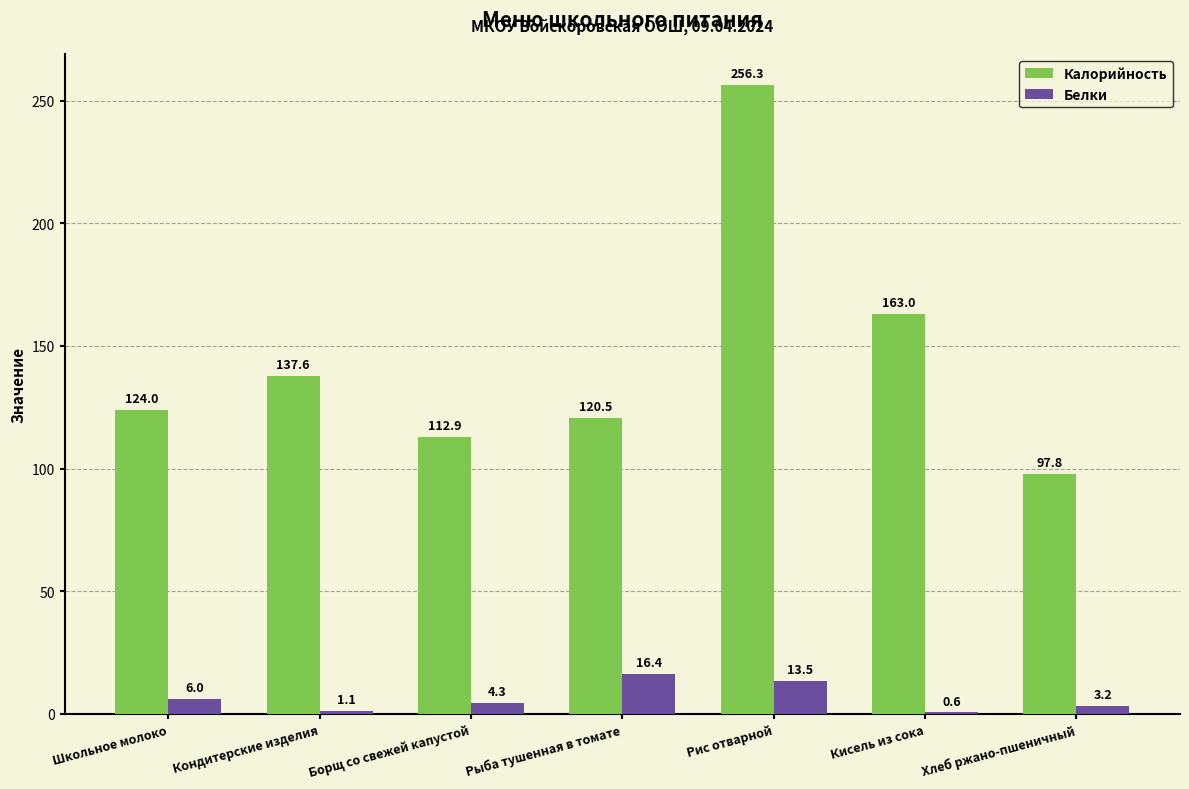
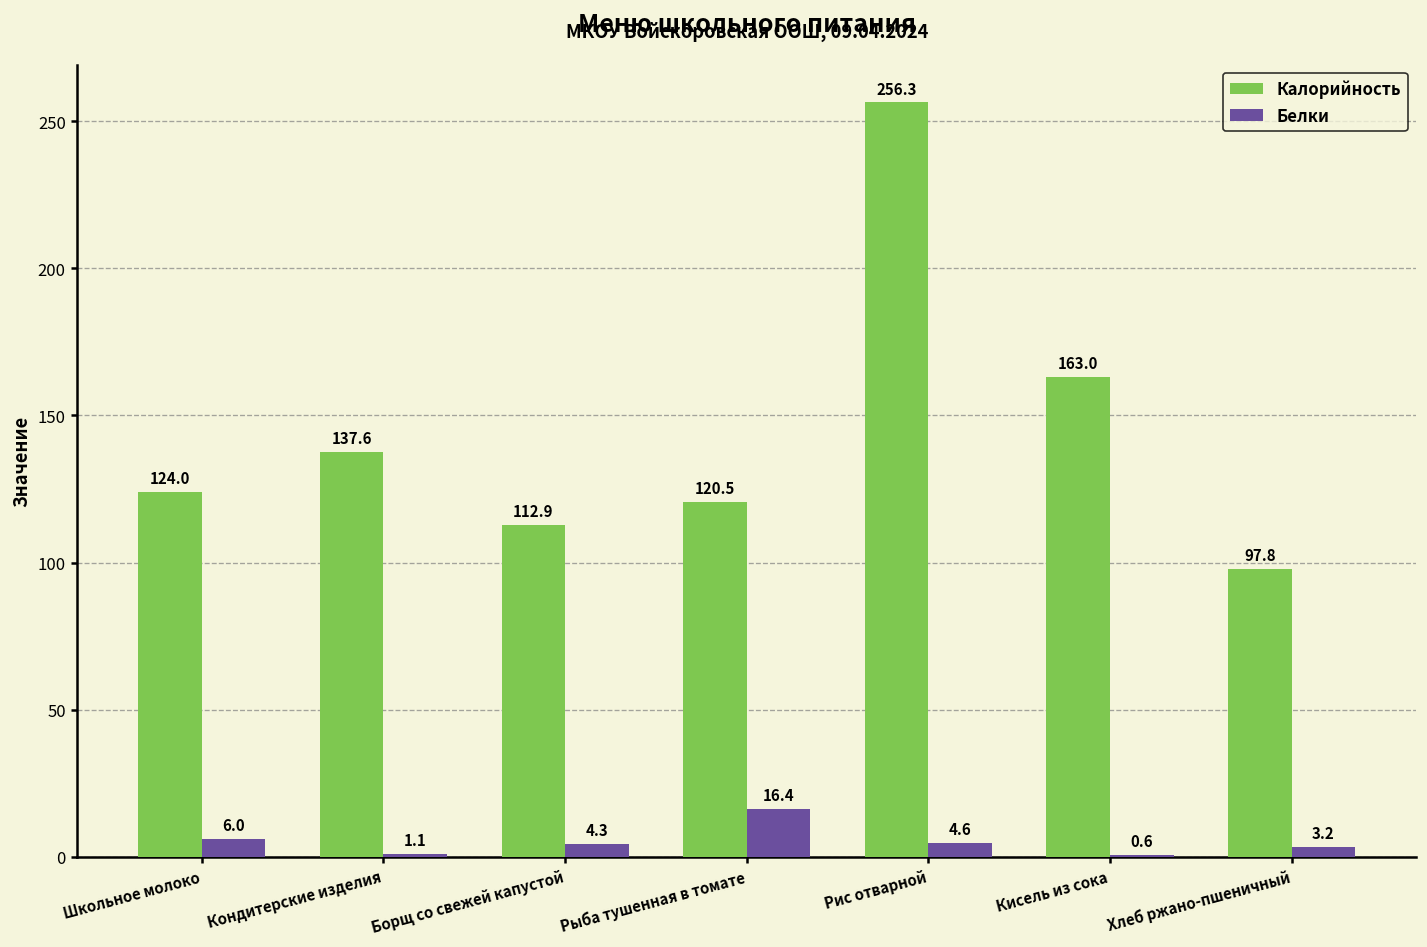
  {
    "Калорийность": {
      "Школьное молоко": 124.0,
      "Кондитерские изделия": 137.6,
      "Борщ со свежей капустой": 112.9,
      "Рыба тушенная в томате": 120.5,
      "Рис отварной": 256.3,
      "Кисель из сока": 163.0,
      "Хлеб ржано-пшеничный": 97.8
    },
    "Белки": {
      "Школьное молоко": 6.0,
      "Кондитерские изделия": 1.1,
      "Борщ со свежей капустой": 4.3,
      "Рыба тушенная в томате": 16.4,
-     "Рис отварной": 13.5,
+     "Рис отварной": 4.6,
      "Кисель из сока": 0.6,
      "Хлеб ржано-пшеничный": 3.2
    }
  }
